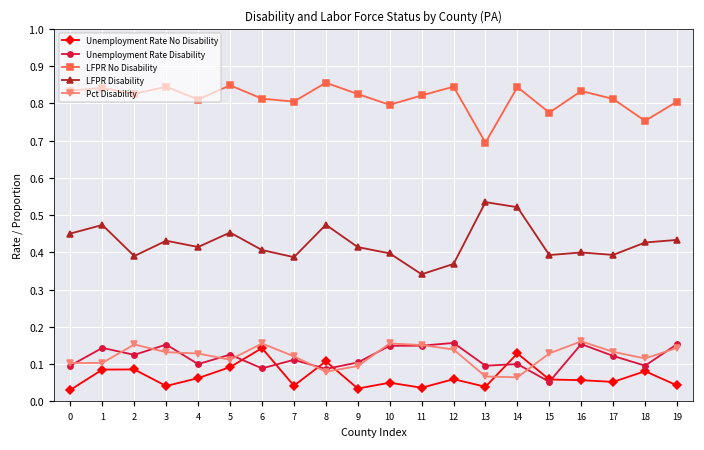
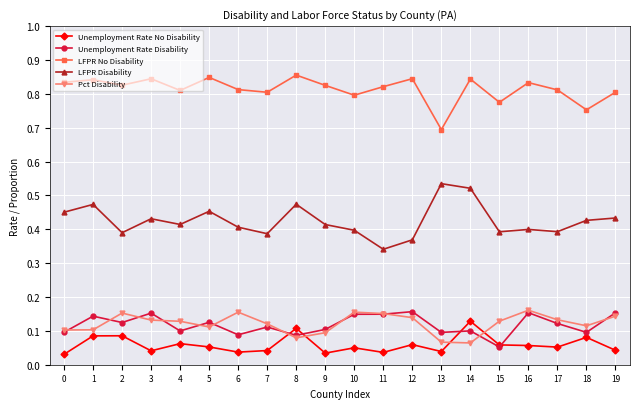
  {
    "Unemployment Rate No Disability": {
      "0": 0.03,
      "1": 0.09,
      "2": 0.09,
      "3": 0.04,
      "4": 0.06,
-     "5": 0.09,
-     "6": 0.14,
+     "5": 0.05,
+     "6": 0.04,
      "7": 0.04,
      "8": 0.11,
      "9": 0.03,
      "10": 0.05,
      "11": 0.04,
      "12": 0.06,
      "13": 0.04,
      "14": 0.13,
      "16": 0.06,
      "17": 0.05,
      "18": 0.08,
      "19": 0.04
    }
  }
